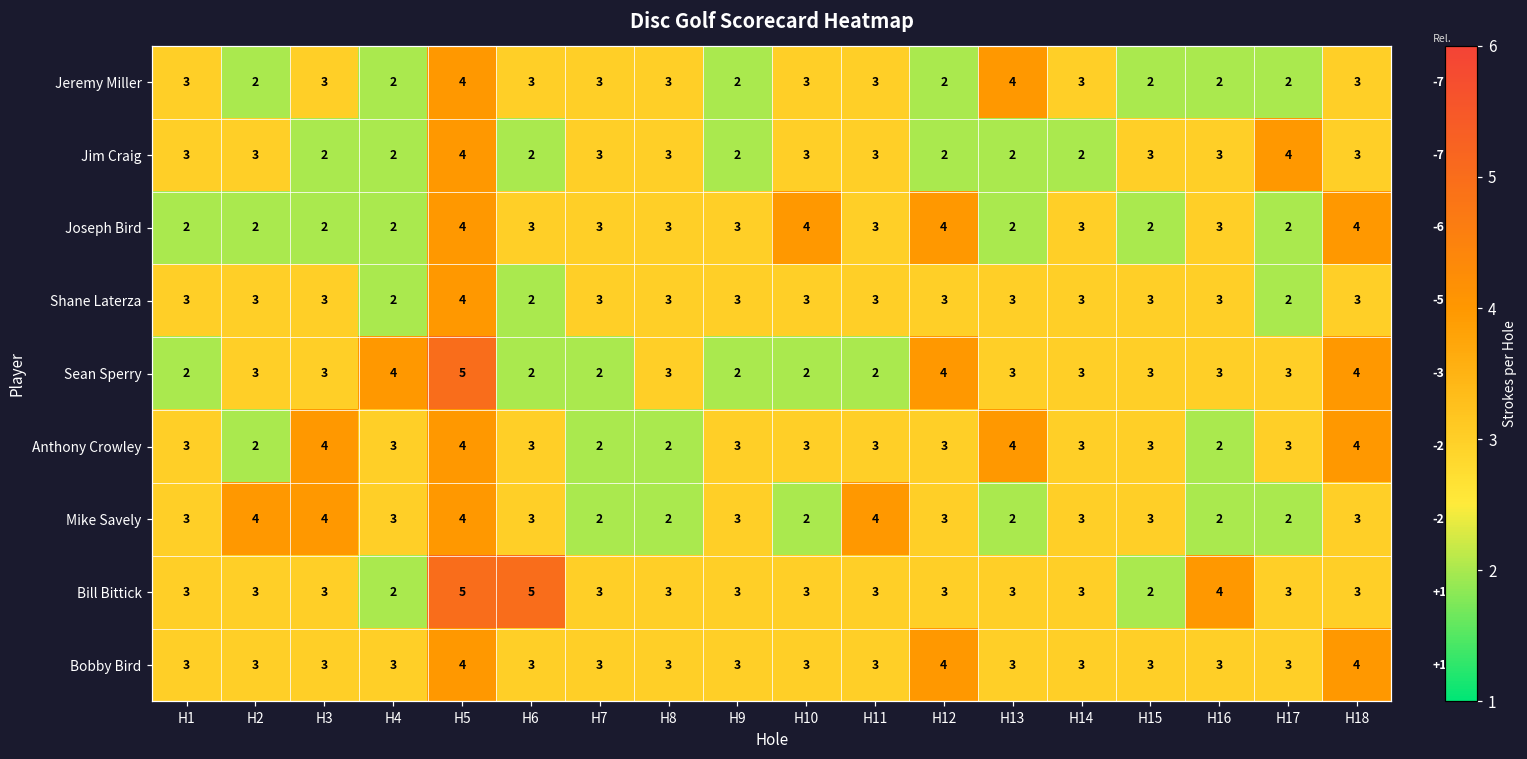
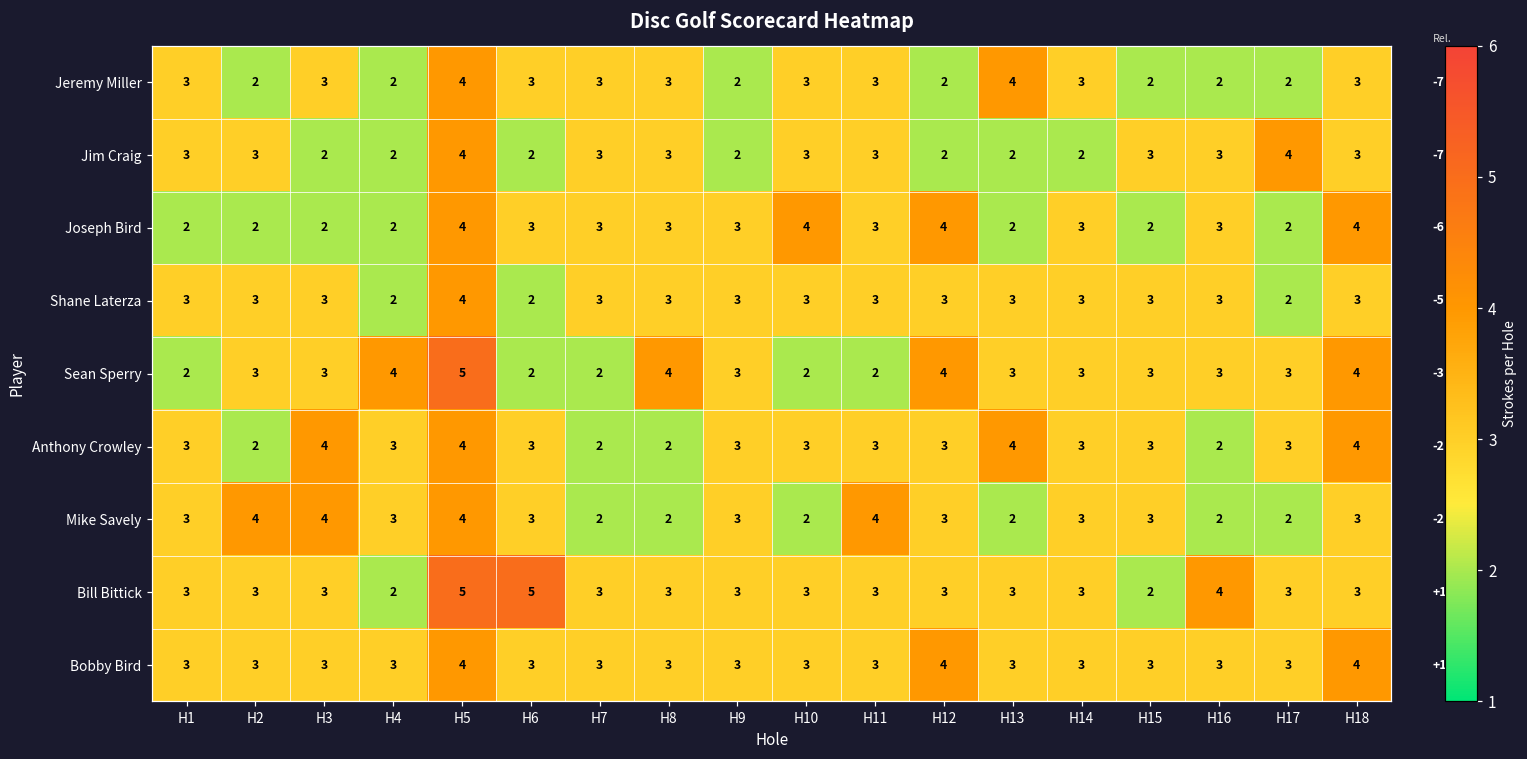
  {
    "Jeremy Miller": {
      "H1": 3,
      "H2": 2,
      "H3": 3,
      "H4": 2,
      "H5": 4,
      "H6": 3,
      "H7": 3,
      "H8": 3,
      "H9": 2,
      "H10": 3,
      "H11": 3,
      "H12": 2,
      "H13": 4,
      "H14": 3,
      "H15": 2,
      "H16": 2,
      "H17": 2,
      "H18": 3
    },
    "Jim Craig": {
      "H1": 3,
      "H2": 3,
      "H3": 2,
      "H4": 2,
      "H5": 4,
      "H6": 2,
      "H7": 3,
      "H8": 3,
      "H9": 2,
      "H10": 3,
      "H11": 3,
      "H12": 2,
      "H13": 2,
      "H14": 2,
      "H15": 3,
      "H16": 3,
      "H17": 4,
      "H18": 3
    },
    "Joseph Bird": {
      "H1": 2,
      "H2": 2,
      "H3": 2,
      "H4": 2,
      "H5": 4,
      "H6": 3,
      "H7": 3,
      "H8": 3,
      "H9": 3,
      "H10": 4,
      "H11": 3,
      "H12": 4,
      "H13": 2,
      "H14": 3,
      "H15": 2,
      "H16": 3,
      "H17": 2,
      "H18": 4
    },
    "Shane Laterza": {
      "H1": 3,
      "H2": 3,
      "H3": 3,
      "H4": 2,
      "H5": 4,
      "H6": 2,
      "H7": 3,
      "H8": 3,
      "H9": 3,
      "H10": 3,
      "H11": 3,
      "H12": 3,
      "H13": 3,
      "H14": 3,
      "H15": 3,
      "H16": 3,
      "H17": 2,
      "H18": 3
    },
    "Sean Sperry": {
      "H1": 2,
      "H2": 3,
      "H3": 3,
      "H4": 4,
      "H5": 5,
      "H6": 2,
      "H7": 2,
-     "H8": 3,
-     "H9": 2,
+     "H8": 4,
+     "H9": 3,
      "H10": 2,
      "H11": 2,
      "H12": 4,
      "H13": 3,
      "H14": 3,
      "H15": 3,
      "H16": 3,
      "H17": 3,
      "H18": 4
    },
    "Anthony Crowley": {
      "H1": 3,
      "H2": 2,
      "H3": 4,
      "H4": 3,
      "H5": 4,
      "H6": 3,
      "H7": 2,
      "H8": 2,
      "H9": 3,
      "H10": 3,
      "H11": 3,
      "H12": 3,
      "H13": 4,
      "H14": 3,
      "H15": 3,
      "H16": 2,
      "H17": 3,
      "H18": 4
    },
    "Mike Savely": {
      "H1": 3,
      "H2": 4,
      "H3": 4,
      "H4": 3,
      "H5": 4,
      "H6": 3,
      "H7": 2,
      "H8": 2,
      "H9": 3,
      "H10": 2,
      "H11": 4,
      "H12": 3,
      "H13": 2,
      "H14": 3,
      "H15": 3,
      "H16": 2,
      "H17": 2,
      "H18": 3
    },
    "Bill Bittick": {
      "H1": 3,
      "H2": 3,
      "H3": 3,
      "H4": 2,
      "H5": 5,
      "H6": 5,
      "H7": 3,
      "H8": 3,
      "H9": 3,
      "H10": 3,
      "H11": 3,
      "H12": 3,
      "H13": 3,
      "H14": 3,
      "H15": 2,
      "H16": 4,
      "H17": 3,
      "H18": 3
    },
    "Bobby Bird": {
      "H1": 3,
      "H2": 3,
      "H3": 3,
      "H4": 3,
      "H5": 4,
      "H6": 3,
      "H7": 3,
      "H8": 3,
      "H9": 3,
      "H10": 3,
      "H11": 3,
      "H12": 4,
      "H13": 3,
      "H14": 3,
      "H15": 3,
      "H16": 3,
      "H17": 3,
      "H18": 4
    }
  }
